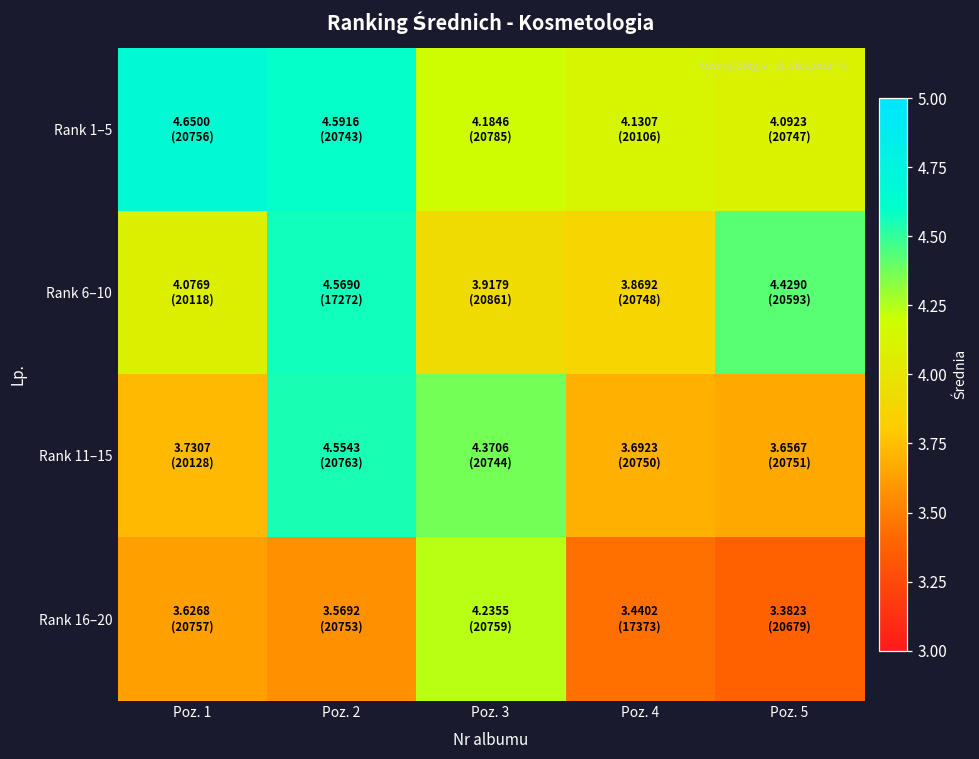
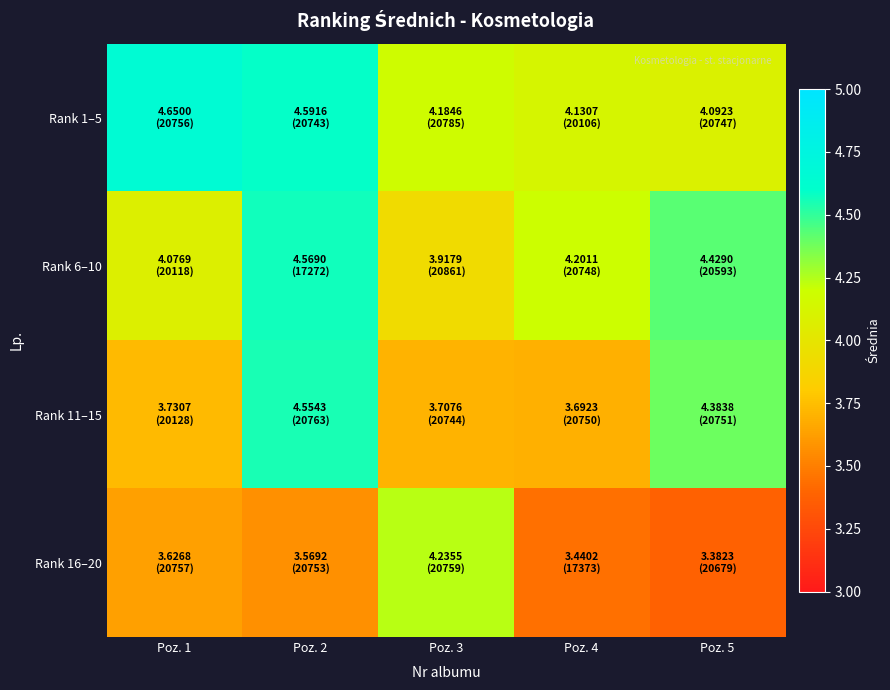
  {
    "Rank 6–10": {
-     "Poz. 4": 3.8692
+     "Poz. 4": 4.2011
    },
    "Rank 11–15": {
-     "Poz. 3": 4.3706,
-     "Poz. 5": 3.6567
+     "Poz. 3": 3.7076,
+     "Poz. 5": 4.3838
    }
  }
